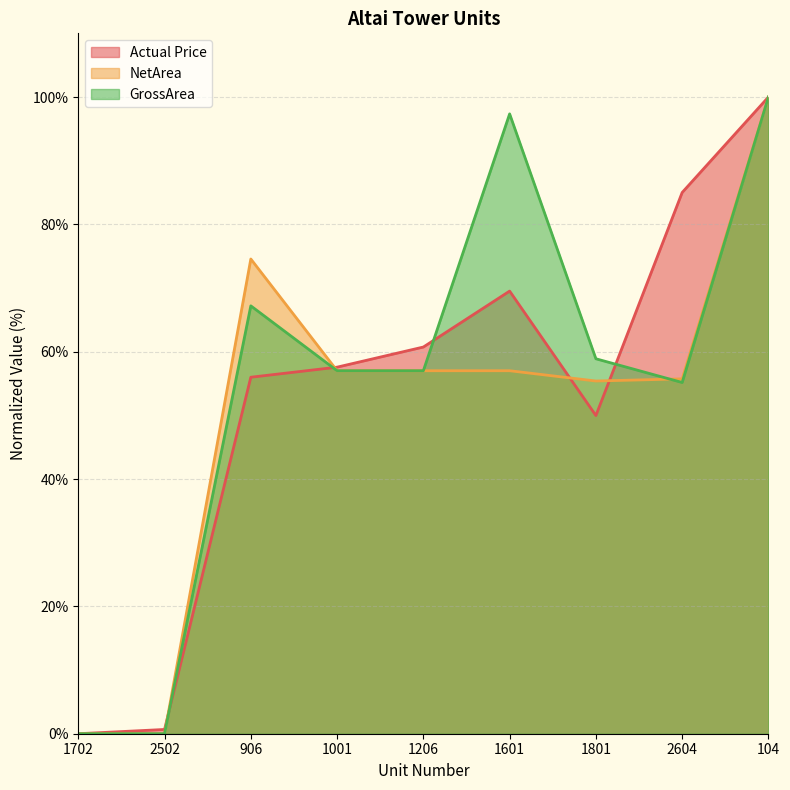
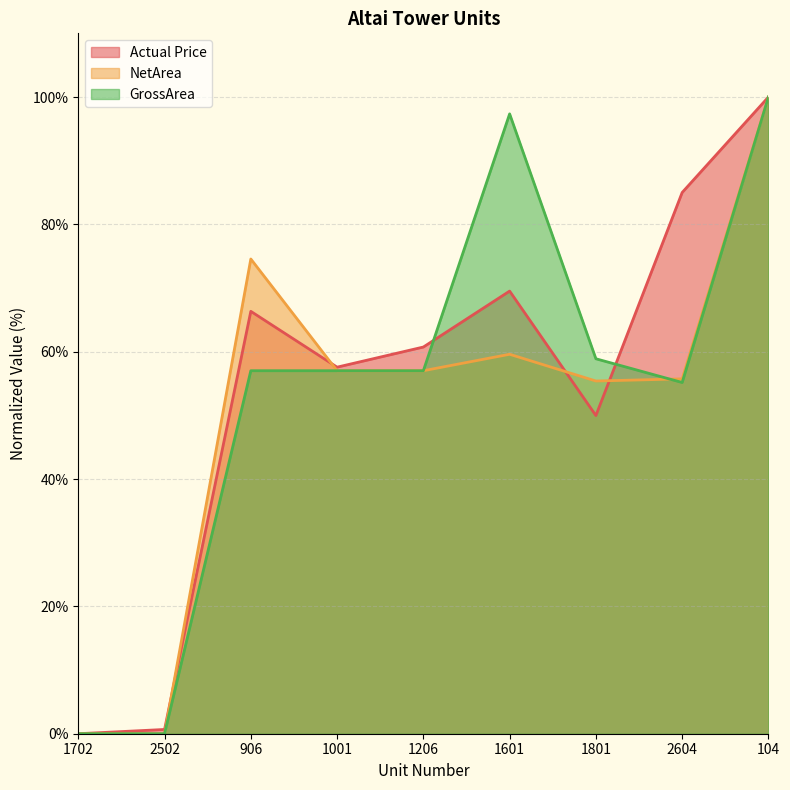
  {
    "Actual Price": {
      "2502": "1%",
-     "906": "56%",
+     "906": "66%",
      "1001": "58%",
      "1206": "61%",
      "1601": "70%",
      "1801": "50%",
      "2604": "85%"
    },
    "NetArea": {
      "906": "75%",
-     "1601": "57%",
+     "1601": "60%",
      "1801": "55%",
      "2604": "56%"
    },
    "GrossArea": {
-     "906": "67%",
+     "906": "57%",
      "1601": "97%",
      "1801": "59%",
      "2604": "55%"
    }
  }
